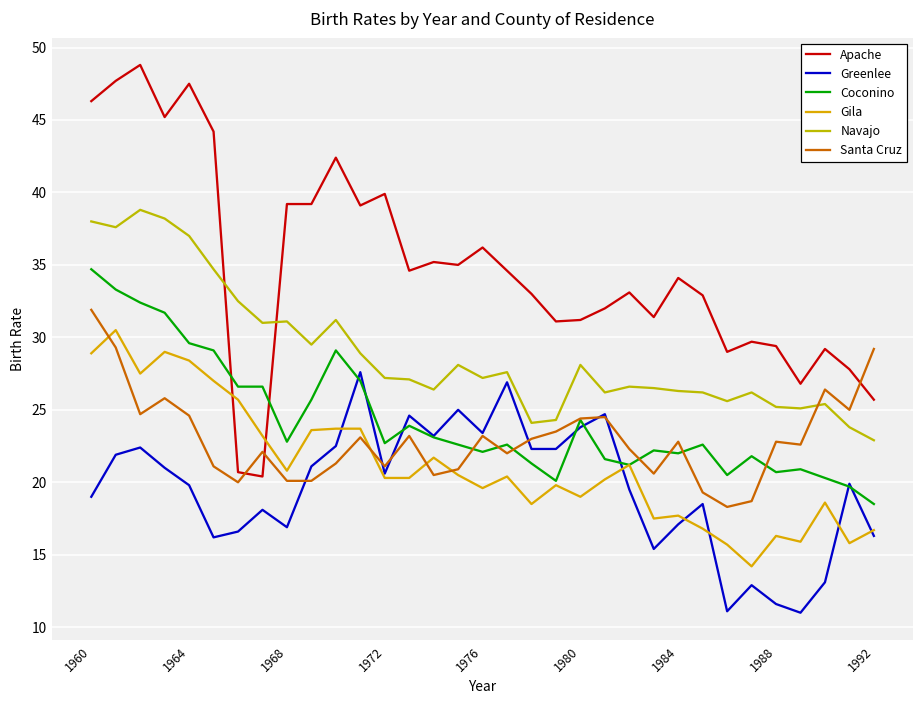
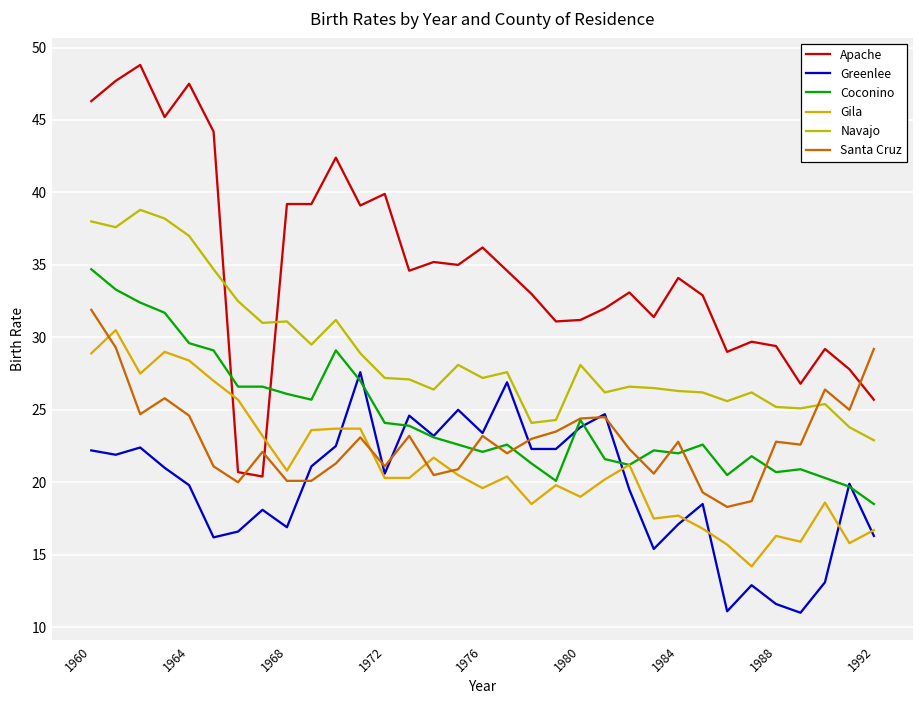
  {
    "Apache": {
      "1960": 46.3,
      "1964": 47.5,
      "1968": 39.2,
      "1972": 39.9,
      "1976": 36.2,
      "1980": 31.2,
      "1984": 34.1,
      "1988": 29.4,
      "1992": 25.7
    },
    "Greenlee": {
-     "1960": 19.0,
+     "1960": 22.2,
      "1964": 19.8,
      "1968": 16.9,
      "1972": 20.6,
      "1976": 23.4,
      "1980": 23.8,
      "1984": 17.1,
      "1988": 11.6,
      "1992": 16.3
    },
    "Coconino": {
      "1960": 34.7,
      "1964": 29.6,
-     "1968": 22.8,
-     "1972": 22.7,
+     "1968": 26.1,
+     "1972": 24.1,
      "1976": 22.1,
      "1984": 22.0,
      "1988": 20.7,
      "1992": 18.5
    },
    "Santa Cruz": {
      "1960": 31.9,
      "1964": 24.6,
      "1968": 20.1,
      "1972": 21.1,
      "1976": 23.2,
      "1984": 22.8,
      "1988": 22.8,
      "1992": 29.2
    }
  }
